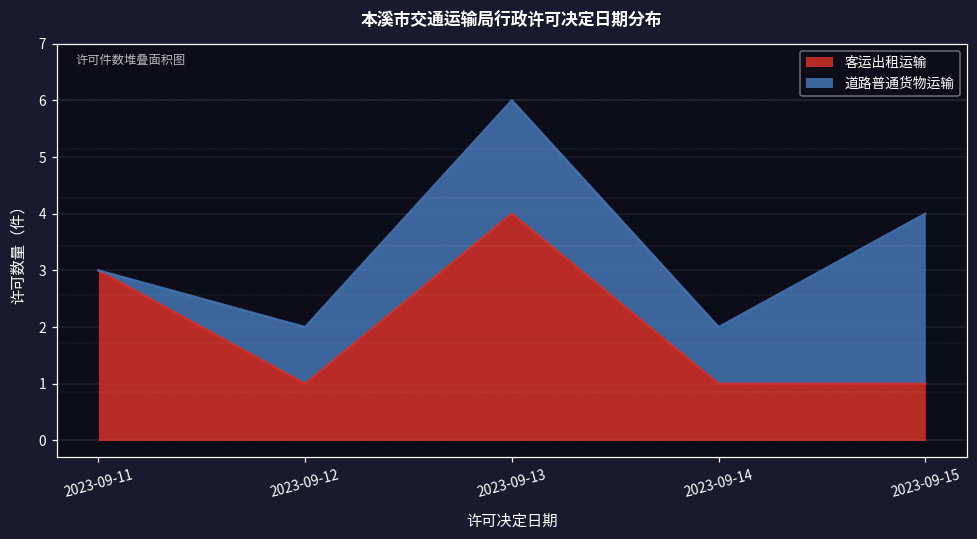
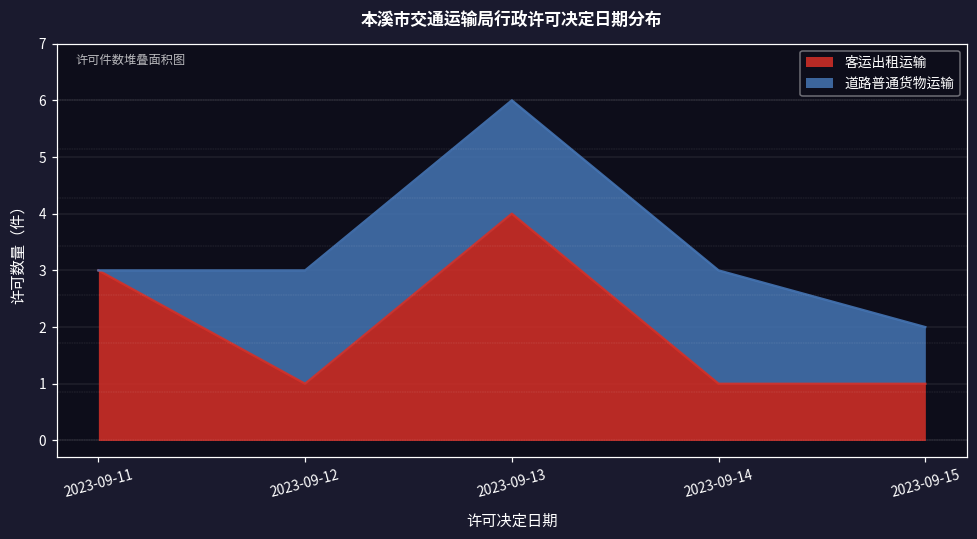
  {
    "客运出租运输": {
      "2023-09-12": 1,
      "2023-09-13": 4,
      "2023-09-14": 1,
      "2023-09-15": 1
    },
    "道路普通货物运输": {
-     "2023-09-12": 1,
+     "2023-09-12": 2,
      "2023-09-13": 2,
-     "2023-09-14": 1,
-     "2023-09-15": 3
+     "2023-09-14": 2,
+     "2023-09-15": 1
    }
  }
